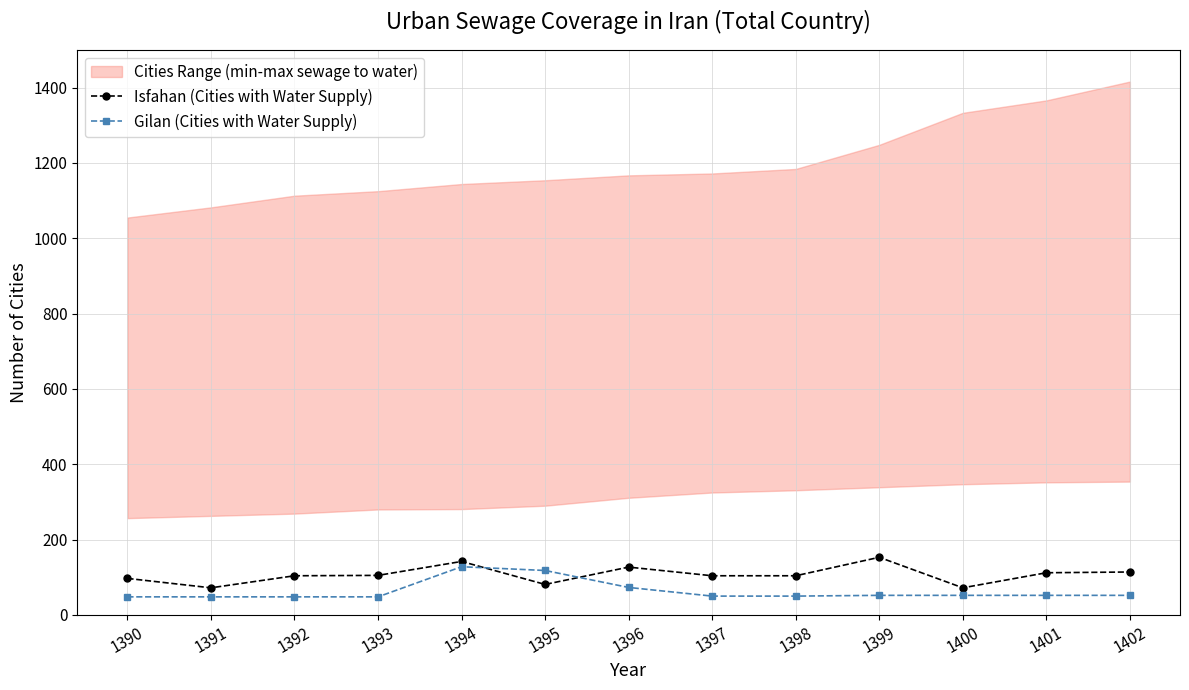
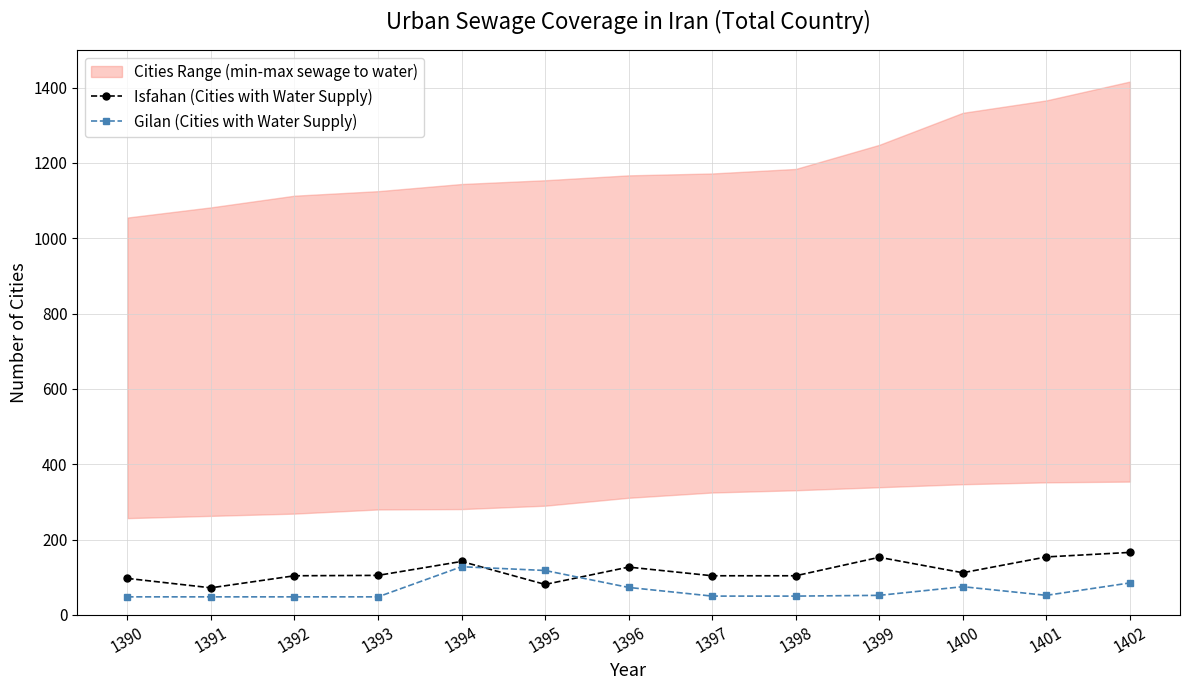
  {
    "Isfahan (Cities with Water Supply)": {
      "1390": 100,
      "1391": 70,
      "1392": 100,
      "1393": 110,
      "1394": 140,
      "1395": 80,
      "1396": 130,
      "1397": 100,
      "1398": 100,
      "1399": 150,
-     "1400": 70,
-     "1401": 110,
-     "1402": 110
+     "1400": 110,
+     "1401": 150,
+     "1402": 170
    },
    "Gilan (Cities with Water Supply)": {
      "1390": 50,
      "1391": 50,
      "1392": 50,
      "1393": 50,
      "1394": 130,
      "1395": 120,
      "1396": 70,
      "1397": 50,
      "1398": 50,
      "1399": 50,
-     "1400": 50,
+     "1400": 80,
      "1401": 50,
-     "1402": 50
+     "1402": 90
    }
  }
